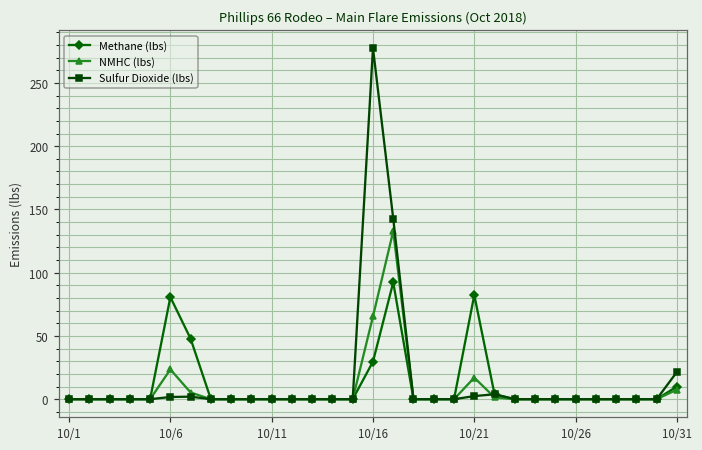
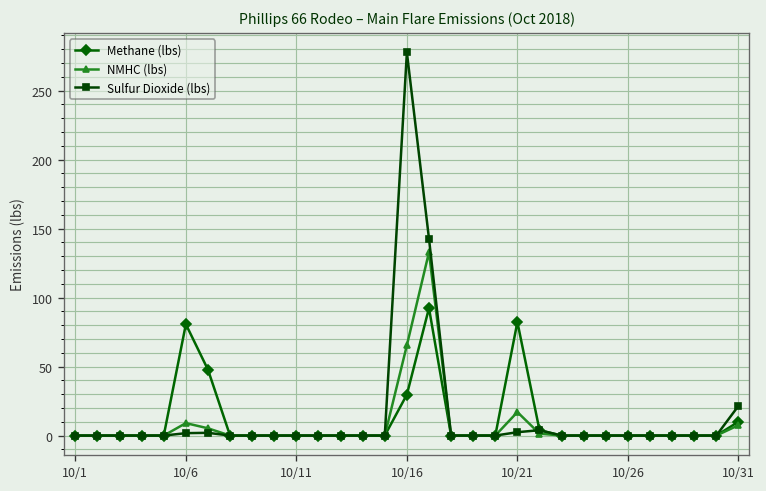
  {
    "NMHC (lbs)": {
-     "10/6": 24,
+     "10/6": 9,
      "10/16": 65,
      "10/21": 17,
      "10/31": 8
    }
  }
